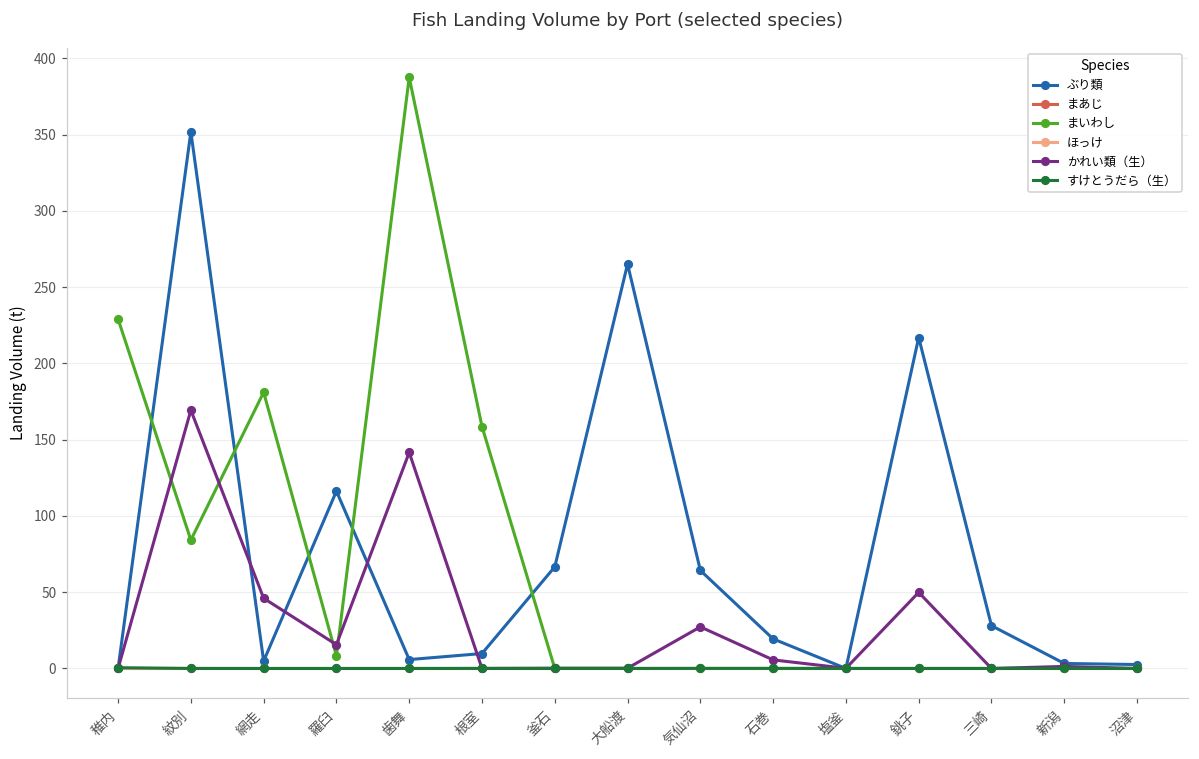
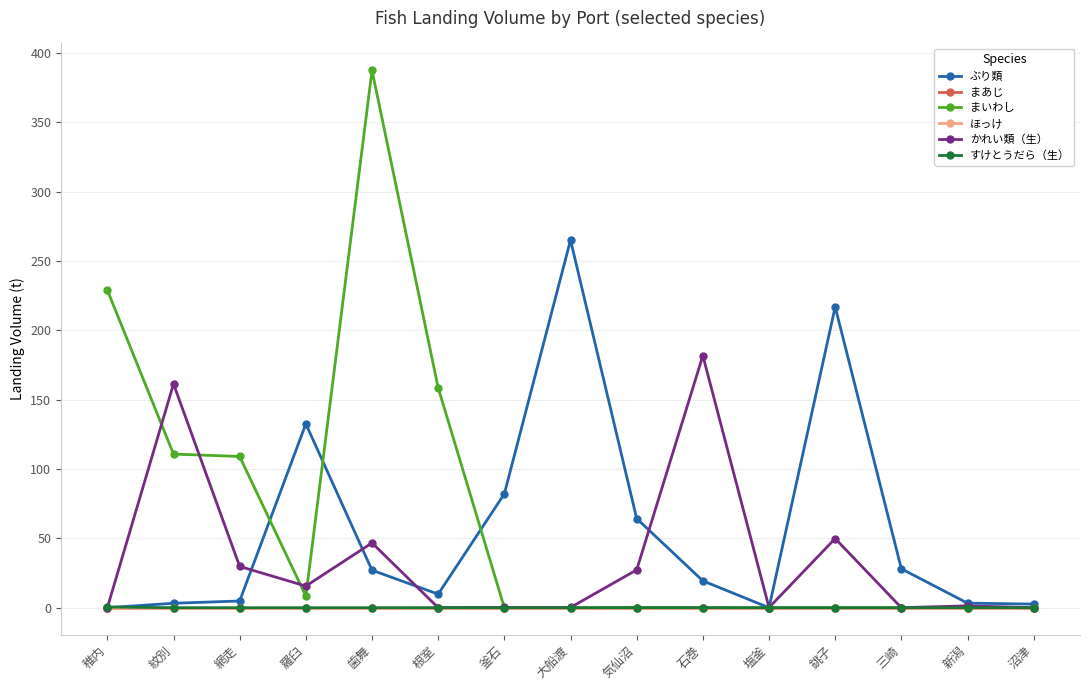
  {
    "ぶり類": {
-     "紋別": 352,
+     "紋別": 3,
      "網走": 5,
-     "羅臼": 116,
-     "歯舞": 6,
+     "羅臼": 133,
+     "歯舞": 27,
      "根室": 10,
-     "釜石": 67,
+     "釜石": 82,
      "大船渡": 265,
      "気仙沼": 64,
      "石巻": 19,
      "銚子": 217,
      "三崎": 28,
      "新潟": 3,
      "沼津": 3
    },
    "まいわし": {
      "稚内": 229,
-     "紋別": 84,
-     "網走": 181,
+     "紋別": 111,
+     "網走": 109,
      "羅臼": 8,
      "歯舞": 388,
      "根室": 159
    },
    "かれい類（生）": {
-     "紋別": 169,
-     "網走": 46,
+     "紋別": 161,
+     "網走": 30,
      "羅臼": 16,
-     "歯舞": 142,
+     "歯舞": 47,
      "気仙沼": 27,
-     "石巻": 6,
+     "石巻": 182,
      "銚子": 50
    }
  }
